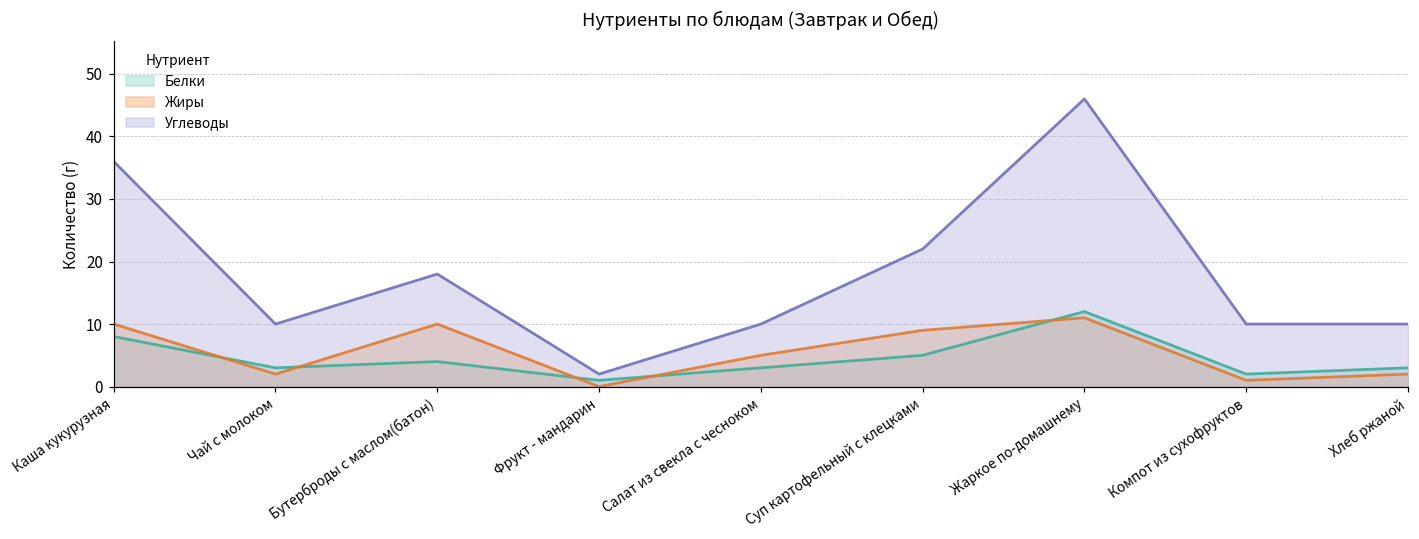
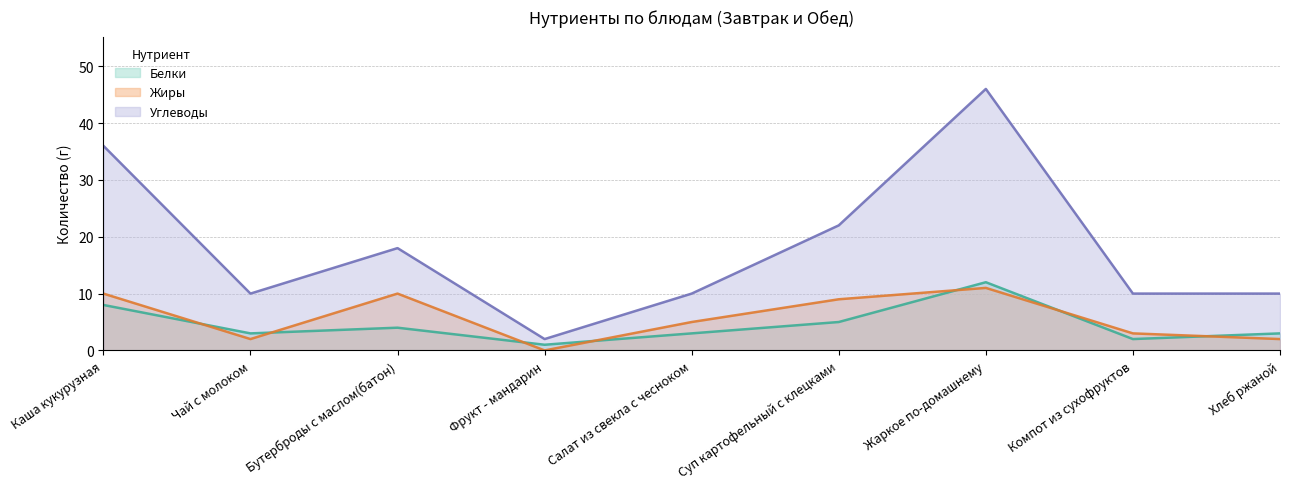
  {
    "Жиры": {
      "Каша кукурузная": 10,
      "Чай с молоком": 2,
      "Бутерброды с маслом(батон)": 10,
      "Фрукт - мандарин": 0,
      "Салат из свекла с чесноком": 5,
      "Суп картофельный с клецками": 9,
      "Жаркое по-домашнему": 11,
-     "Компот из сухофруктов": 1,
+     "Компот из сухофруктов": 3,
      "Хлеб ржаной": 2
    }
  }
